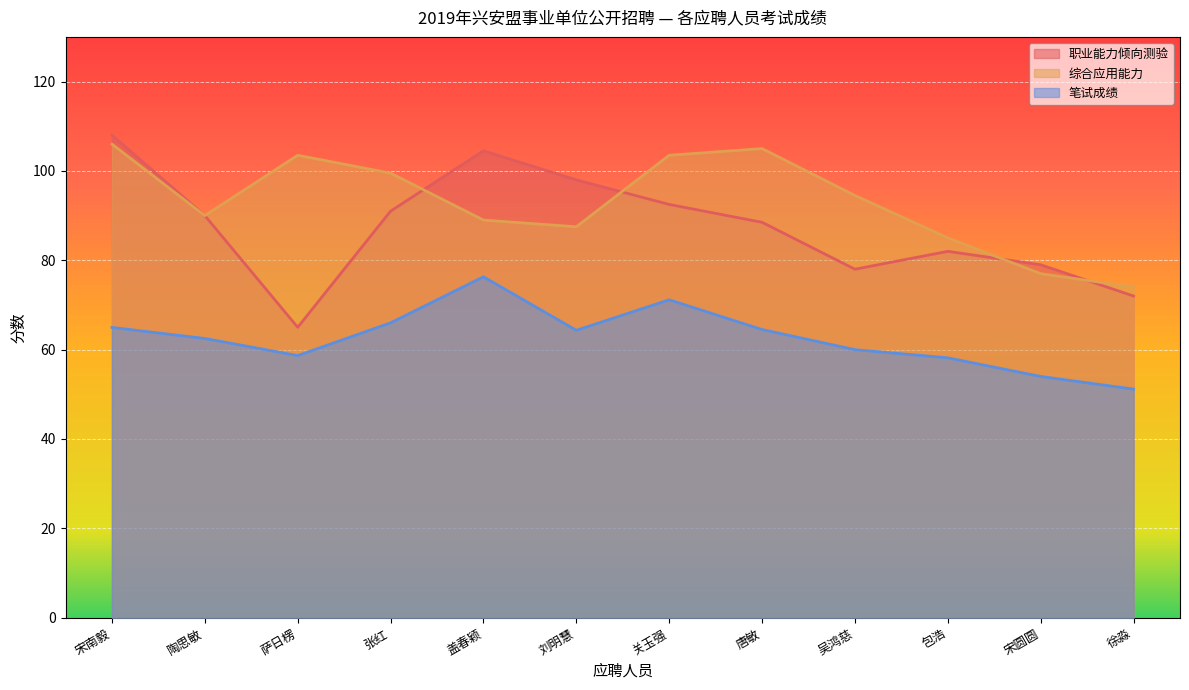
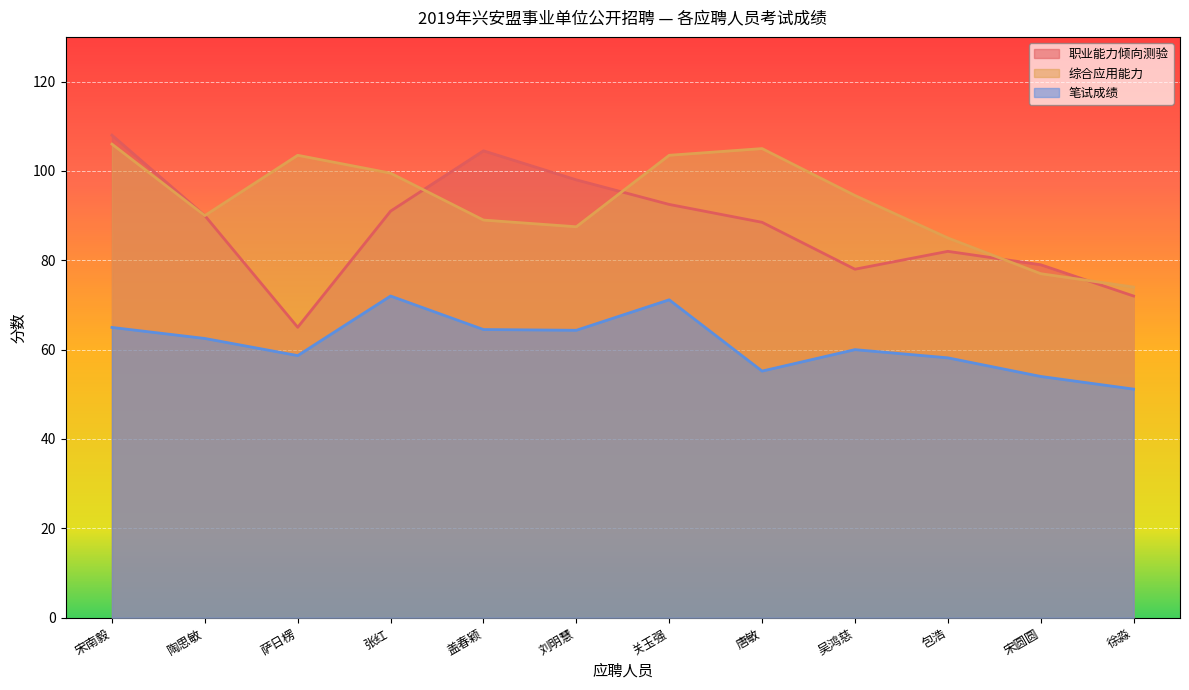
  {
    "笔试成绩": {
      "宋南毅": 65,
      "陶思敏": 63,
      "萨日楞": 59,
-     "张红": 66,
-     "盖春颖": 76,
+     "张红": 72,
+     "盖春颖": 65,
      "刘明慧": 64,
      "关玉强": 71,
-     "唐敏": 65,
+     "唐敏": 55,
      "吴鸿慈": 60,
      "包浩": 58,
      "宋圆圆": 54,
      "徐淼": 51
    }
  }
